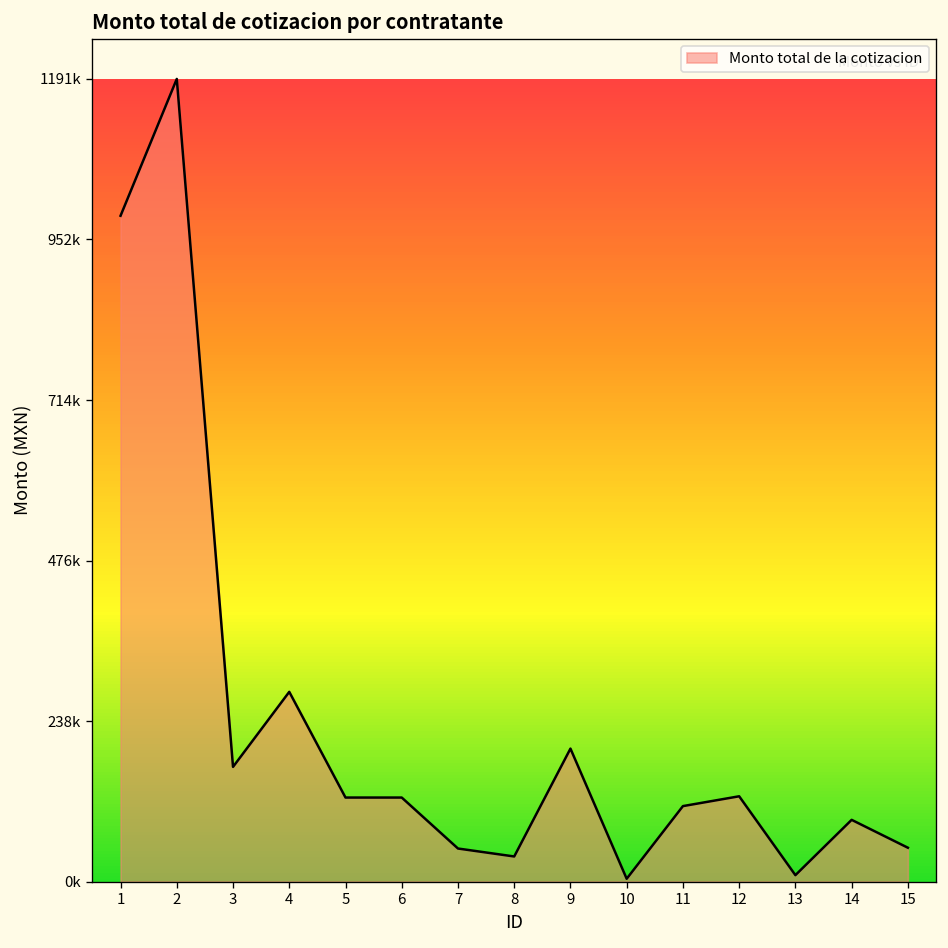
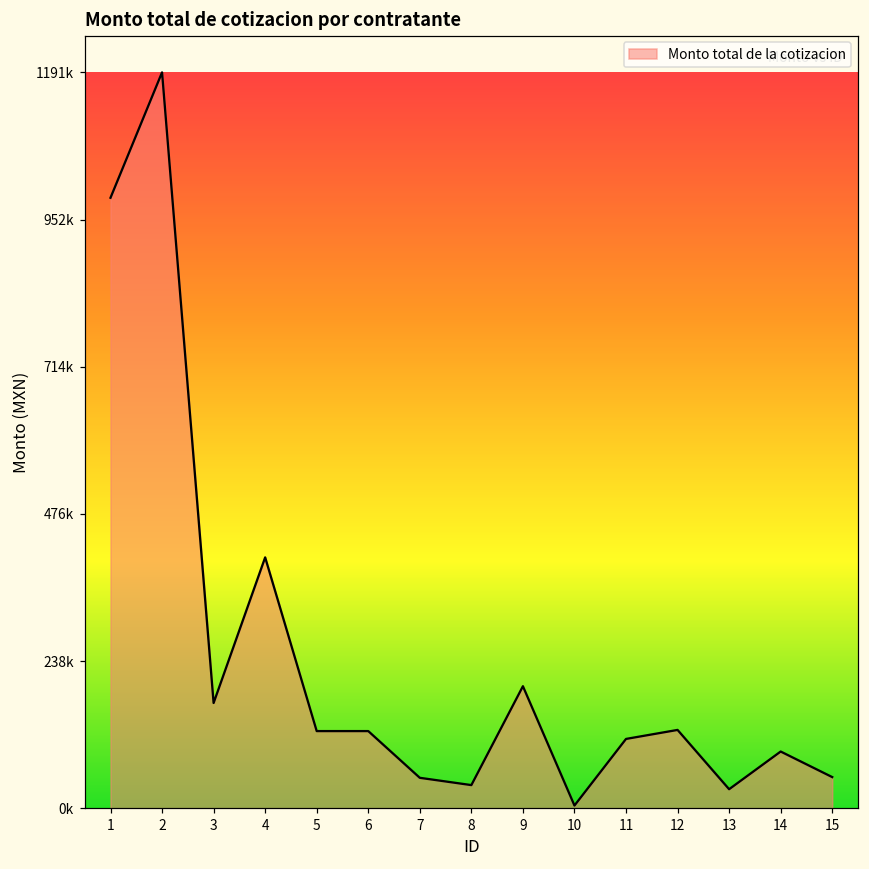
  {
    "1": 990000,
    "2": 1190000,
    "3": 170000,
-   "4": 280000,
+   "4": 410000,
    "5": 120000,
    "6": 120000,
    "7": 50000,
    "8": 40000,
    "9": 200000,
    "10": 0,
    "11": 110000,
    "12": 130000,
-   "13": 10000,
+   "13": 30000,
    "14": 90000,
    "15": 50000
  }
